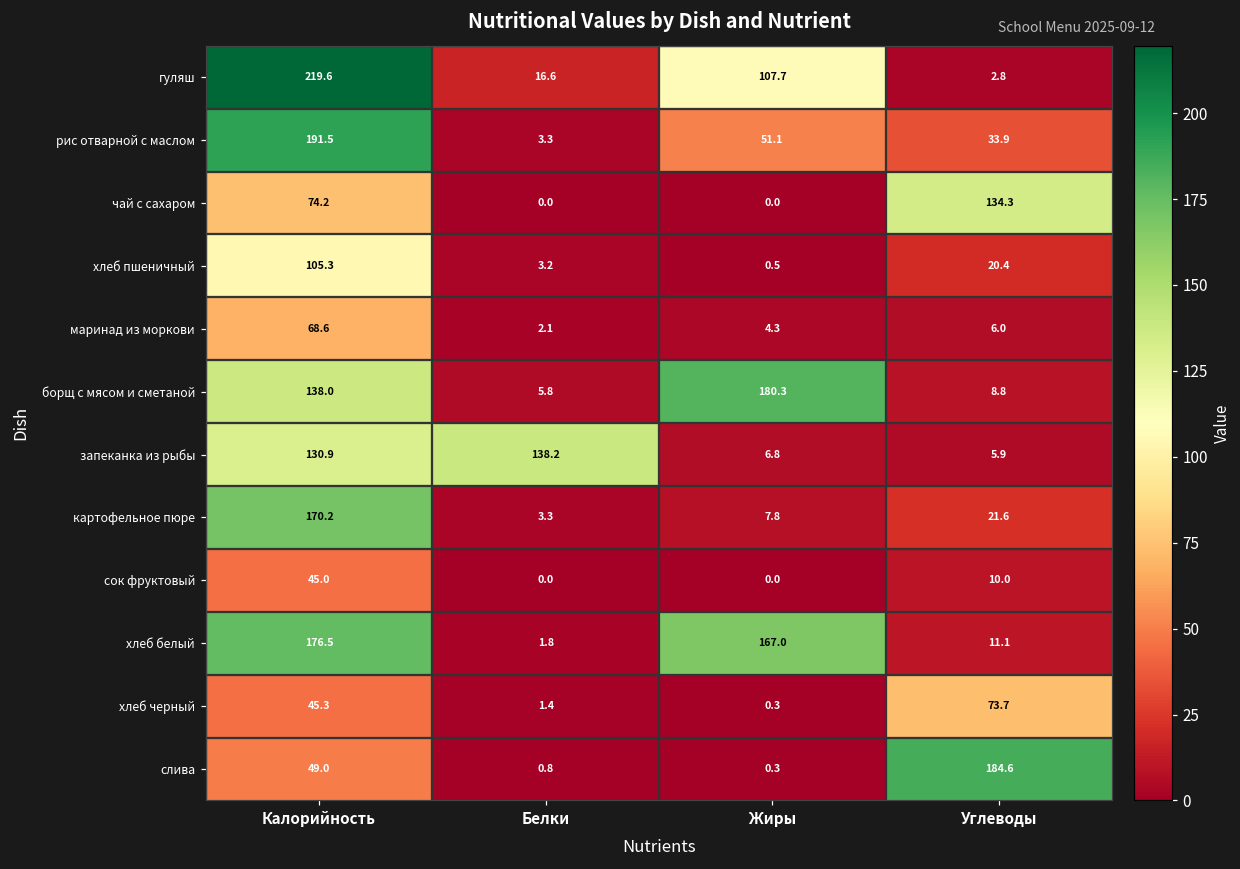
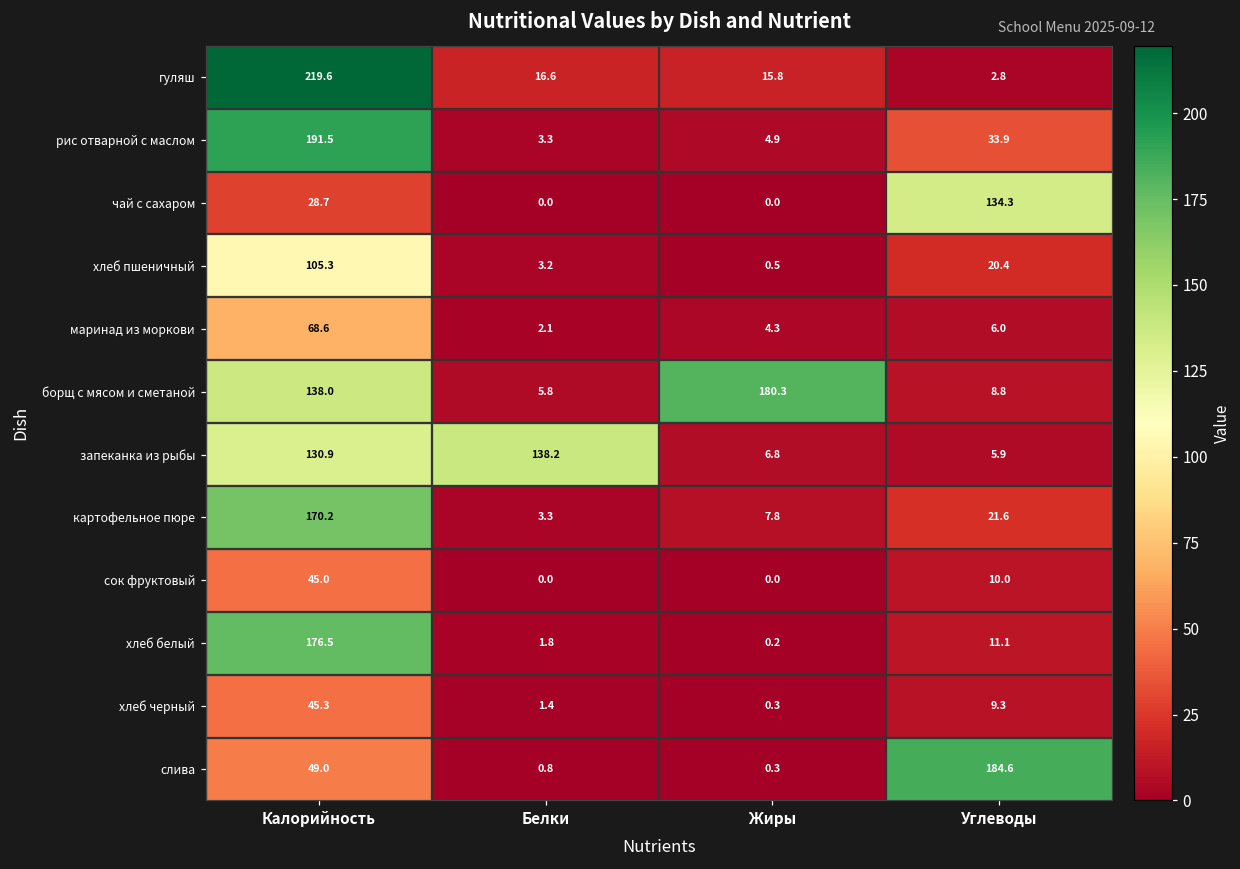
  {
    "гуляш": {
      "Калорийность": 219.6,
      "Белки": 16.6,
-     "Жиры": 107.7,
+     "Жиры": 15.8,
      "Углеводы": 2.8
    },
    "рис отварной с маслом": {
      "Калорийность": 191.5,
      "Белки": 3.3,
-     "Жиры": 51.1,
+     "Жиры": 4.9,
      "Углеводы": 33.9
    },
    "чай с сахаром": {
-     "Калорийность": 74.2,
+     "Калорийность": 28.7,
      "Белки": 0.0,
      "Жиры": 0.0,
      "Углеводы": 134.3
    },
    "хлеб пшеничный": {
      "Калорийность": 105.3,
      "Белки": 3.2,
      "Жиры": 0.5,
      "Углеводы": 20.4
    },
    "маринад из моркови": {
      "Калорийность": 68.6,
      "Белки": 2.1,
      "Жиры": 4.3,
      "Углеводы": 6.0
    },
    "борщ с мясом и сметаной": {
      "Калорийность": 138.0,
      "Белки": 5.8,
      "Жиры": 180.3,
      "Углеводы": 8.8
    },
    "запеканка из рыбы": {
      "Калорийность": 130.9,
      "Белки": 138.2,
      "Жиры": 6.8,
      "Углеводы": 5.9
    },
    "картофельное пюре": {
      "Калорийность": 170.2,
      "Белки": 3.3,
      "Жиры": 7.8,
      "Углеводы": 21.6
    },
    "сок фруктовый": {
      "Калорийность": 45.0,
      "Белки": 0.0,
      "Жиры": 0.0,
      "Углеводы": 10.0
    },
    "хлеб белый": {
      "Калорийность": 176.5,
      "Белки": 1.8,
-     "Жиры": 167.0,
+     "Жиры": 0.2,
      "Углеводы": 11.1
    },
    "хлеб черный": {
      "Калорийность": 45.3,
      "Белки": 1.4,
      "Жиры": 0.3,
-     "Углеводы": 73.7
+     "Углеводы": 9.3
    },
    "слива": {
      "Калорийность": 49.0,
      "Белки": 0.8,
      "Жиры": 0.3,
      "Углеводы": 184.6
    }
  }
